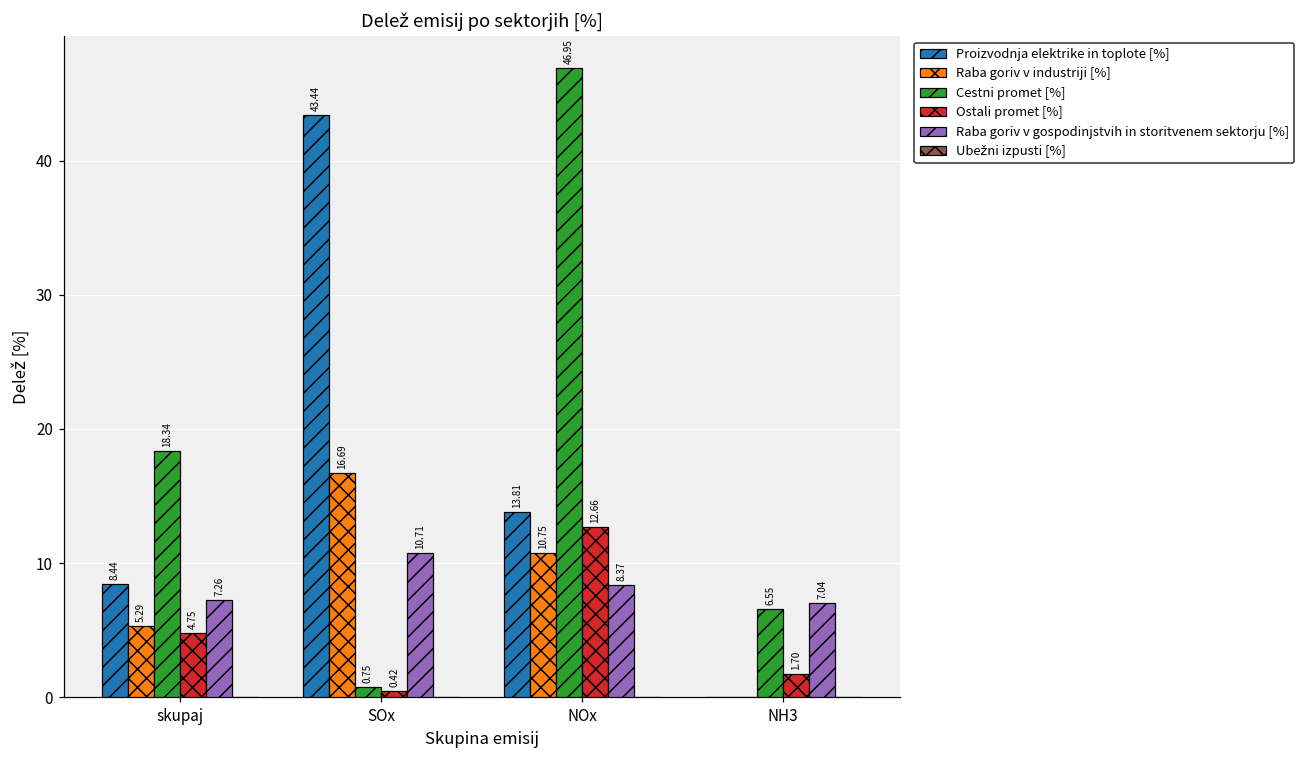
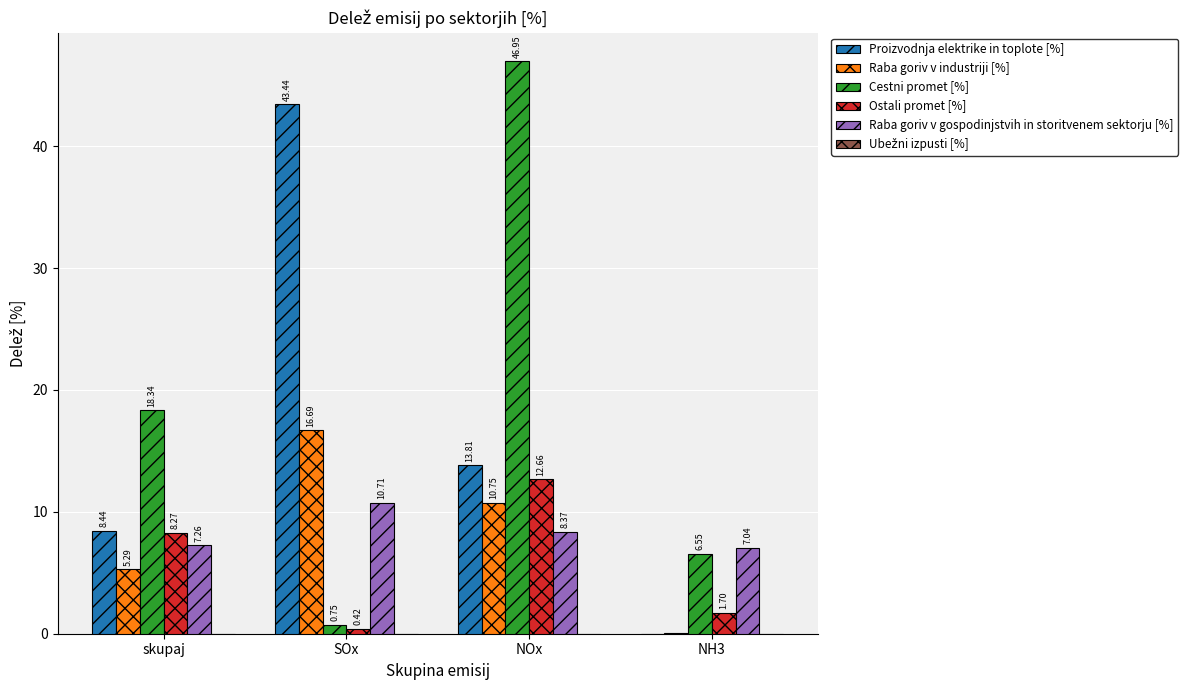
  {
    "Proizvodnja elektrike in toplote [%]": {
      "skupaj": 8.44,
      "SOx": 43.44,
      "NOx": 13.81
    },
    "Raba goriv v industriji [%]": {
      "skupaj": 5.29,
      "SOx": 16.69,
      "NOx": 10.75
    },
    "Cestni promet [%]": {
      "skupaj": 18.34,
      "SOx": 0.75,
      "NOx": 46.95,
      "NH3": 6.55
    },
    "Ostali promet [%]": {
-     "skupaj": 4.75,
+     "skupaj": 8.27,
      "SOx": 0.42,
      "NOx": 12.66,
      "NH3": 1.70
    },
    "Raba goriv v gospodinjstvih in storitvenem sektorju [%]": {
      "skupaj": 7.26,
      "SOx": 10.71,
      "NOx": 8.37,
      "NH3": 7.04
    },
    "Ubežni izpusti [%]": {
      "NH3": 0.0
    }
  }
